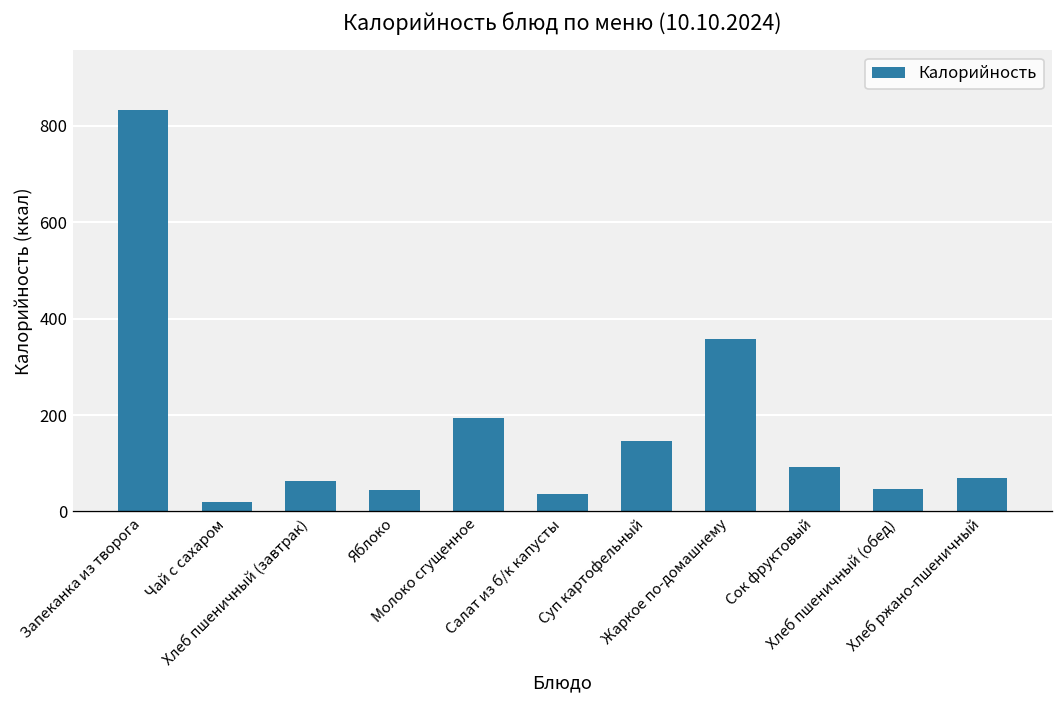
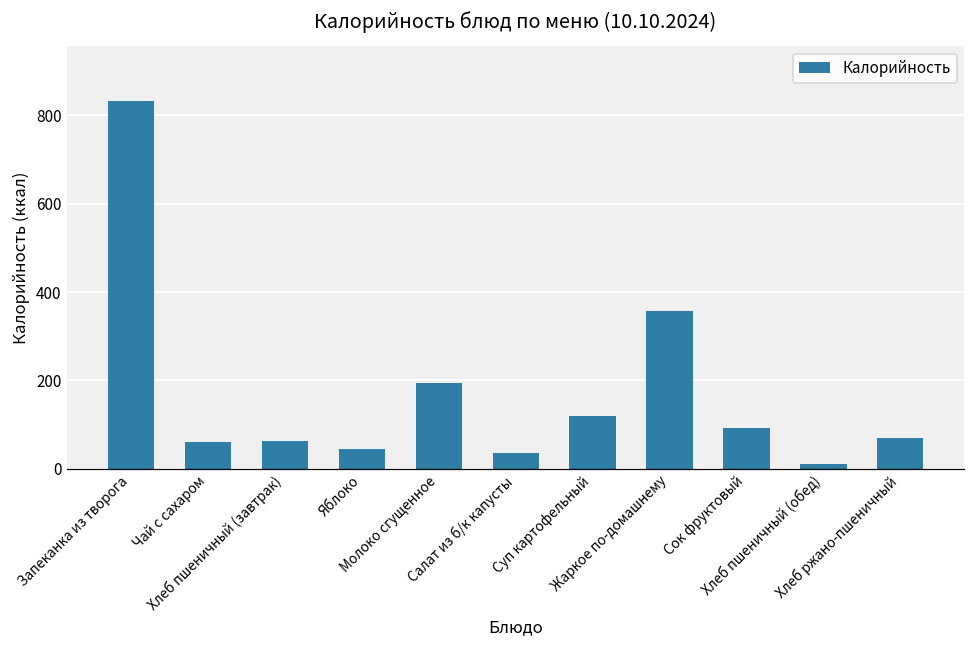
  {
    "Запеканка из творога": 830,
-   "Чай с сахаром": 20,
+   "Чай с сахаром": 60,
    "Хлеб пшеничный (завтрак)": 60,
    "Яблоко": 40,
    "Молоко сгущенное": 190,
    "Салат из б/к капусты": 40,
-   "Суп картофельный": 150,
+   "Суп картофельный": 120,
    "Жаркое по-домашнему": 360,
    "Сок фруктовый": 90,
-   "Хлеб пшеничный (обед)": 50,
+   "Хлеб пшеничный (обед)": 10,
    "Хлеб ржано-пшеничный": 70
  }
